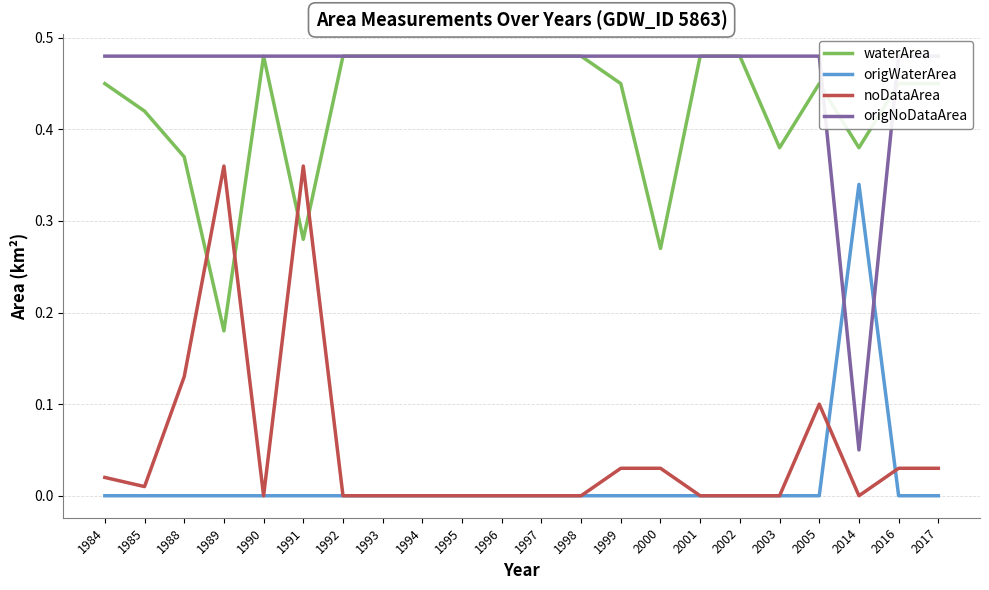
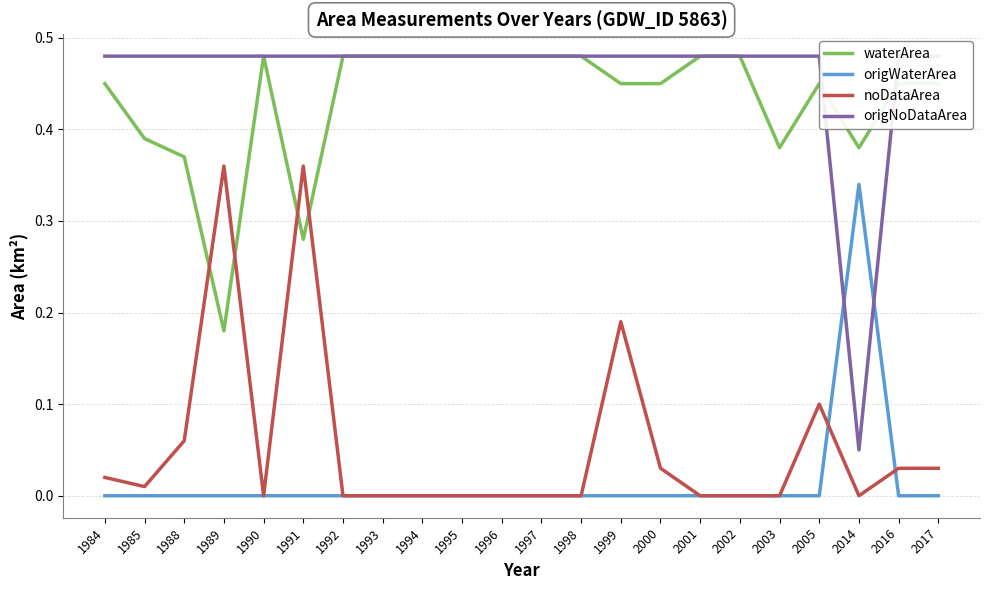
  {
    "waterArea": {
      "1984": 0.45,
-     "1985": 0.42,
+     "1985": 0.39,
      "1988": 0.37,
      "1989": 0.18,
      "1991": 0.28,
      "1999": 0.45,
-     "2000": 0.27,
+     "2000": 0.45,
      "2003": 0.38,
      "2014": 0.38
    },
    "origWaterArea": {
      "1984": 0.00,
      "1985": 0.00,
      "1988": 0.00,
      "1989": 0.00,
      "1991": 0.00,
      "1999": 0.00,
      "2000": 0.00,
      "2005": 0.00,
      "2014": 0.34,
      "2016": 0.00,
      "2017": 0.00
    },
    "noDataArea": {
      "1984": 0.02,
      "1985": 0.01,
-     "1988": 0.13,
+     "1988": 0.06,
      "1989": 0.36,
      "1991": 0.36,
-     "1999": 0.03,
+     "1999": 0.19,
      "2000": 0.03,
      "2005": 0.10,
      "2014": 0.00,
      "2016": 0.03,
      "2017": 0.03
    },
    "origNoDataArea": {
      "1984": 0.48,
      "1985": 0.48,
      "1988": 0.48,
      "1989": 0.48,
      "1991": 0.48,
      "1999": 0.48,
      "2000": 0.48,
      "2003": 0.48,
      "2014": 0.05
    }
  }
